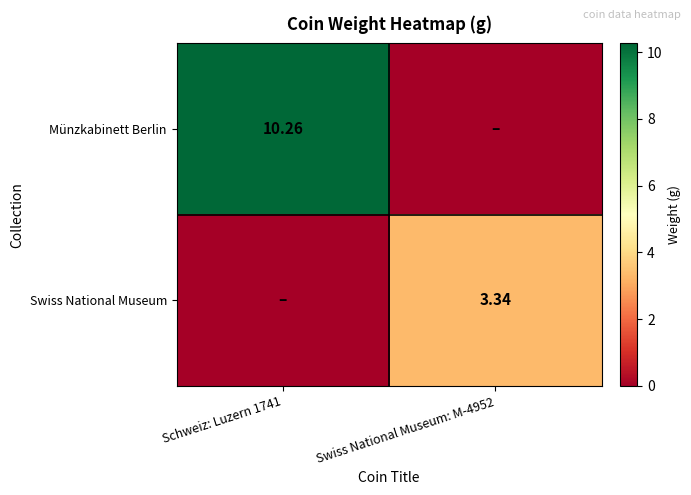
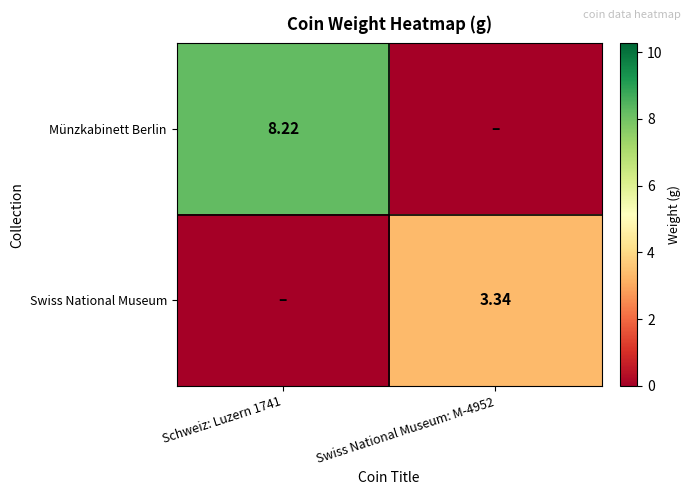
  {
    "Münzkabinett Berlin": {
-     "Schweiz: Luzern 1741": 10.26
+     "Schweiz: Luzern 1741": 8.22
    },
    "Swiss National Museum": {
      "Swiss National Museum: M-4952": 3.34
    }
  }
